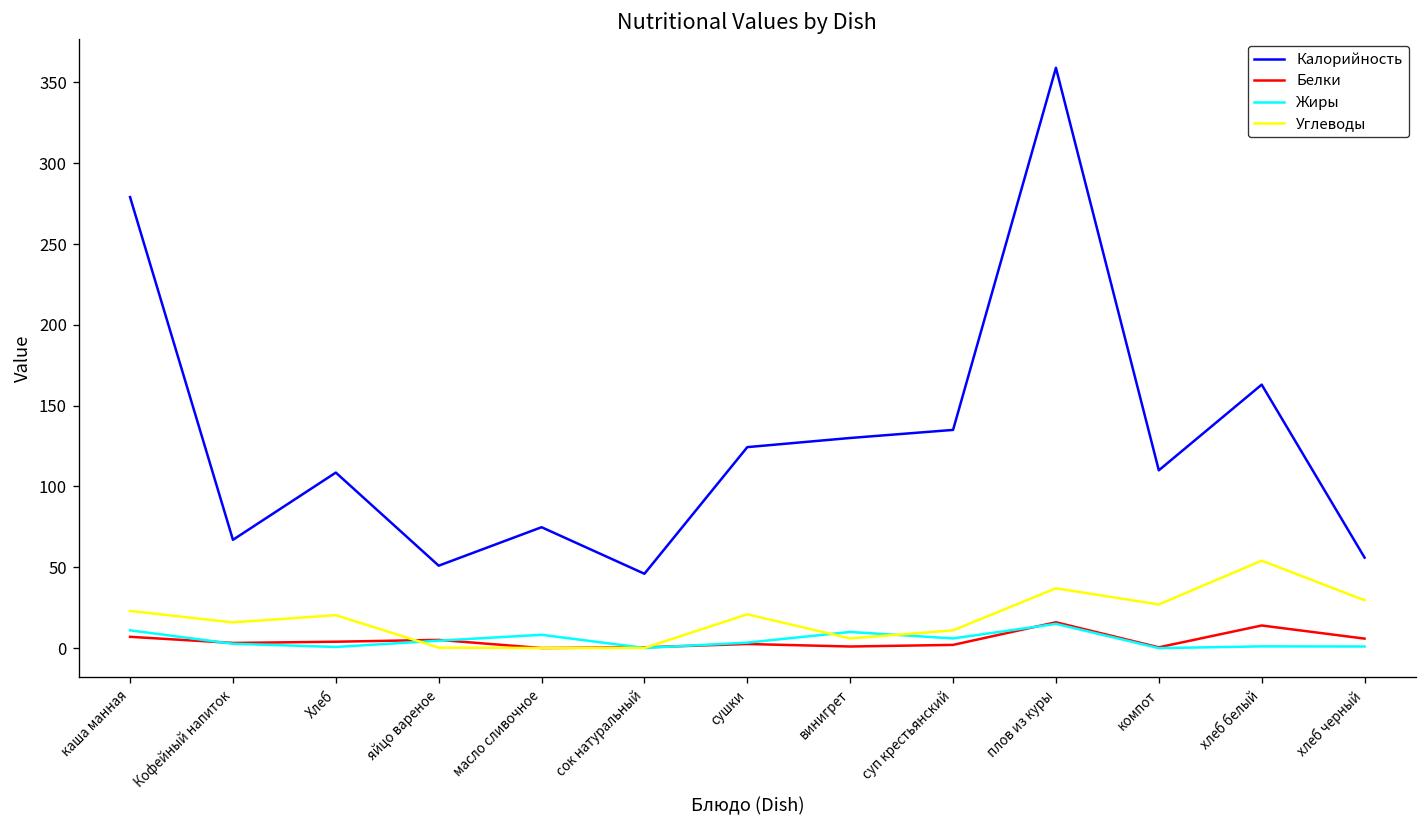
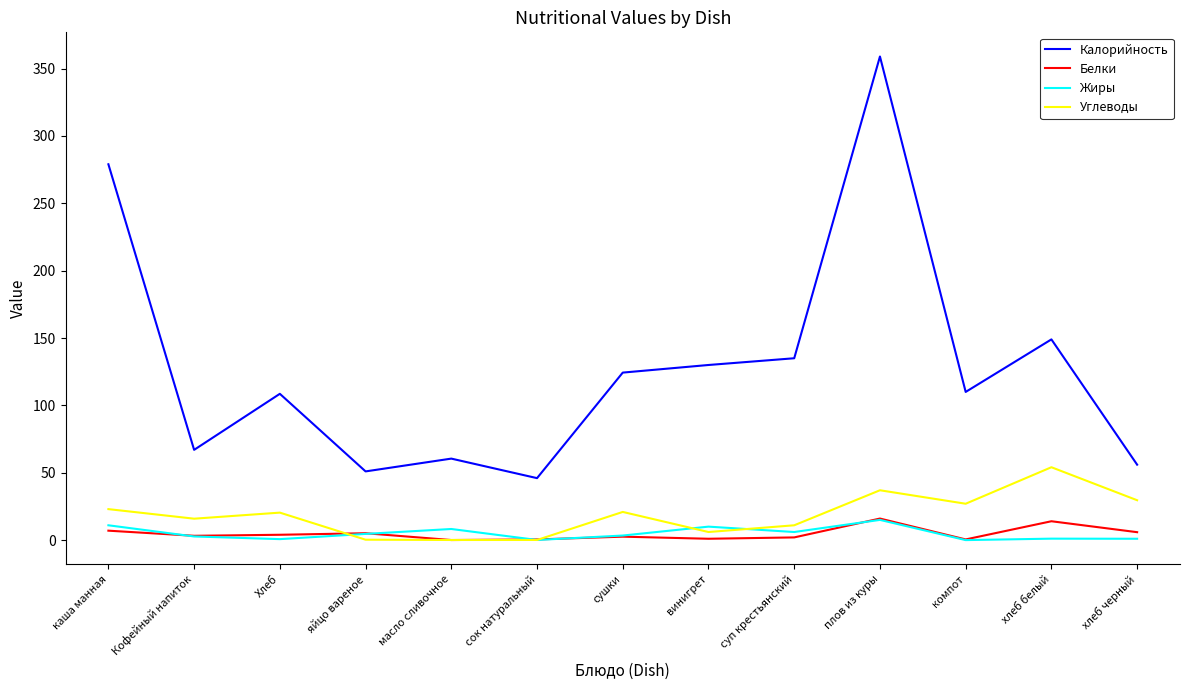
  {
    "Калорийность": {
      "каша манная": 279,
      "Кофейный напиток": 67,
      "Хлеб": 109,
      "яйцо вареное": 51,
-     "масло сливочное": 75,
+     "масло сливочное": 61,
      "сок натуральный": 46,
      "сушки": 124,
      "винигрет": 130,
      "суп крестьянский": 135,
      "плов из куры": 359,
      "компот": 110,
-     "хлеб белый": 163,
+     "хлеб белый": 149,
      "хлеб черный": 56
    },
    "Белки": {
      "каша манная": 7,
      "Хлеб": 4,
      "винигрет": 1,
      "суп крестьянский": 2,
      "хлеб белый": 14,
      "хлеб черный": 6
    },
    "Жиры": {
      "каша манная": 11,
      "Хлеб": 1,
      "масло сливочное": 8,
      "винигрет": 10,
      "суп крестьянский": 6,
      "хлеб белый": 1,
      "хлеб черный": 1
    },
    "Углеводы": {
      "каша манная": 23,
      "Кофейный напиток": 16,
      "Хлеб": 20,
      "яйцо вареное": 0,
      "сушки": 21,
      "винигрет": 6,
      "суп крестьянский": 11,
      "плов из куры": 37,
      "компот": 27,
      "хлеб белый": 54,
      "хлеб черный": 30
    }
  }
